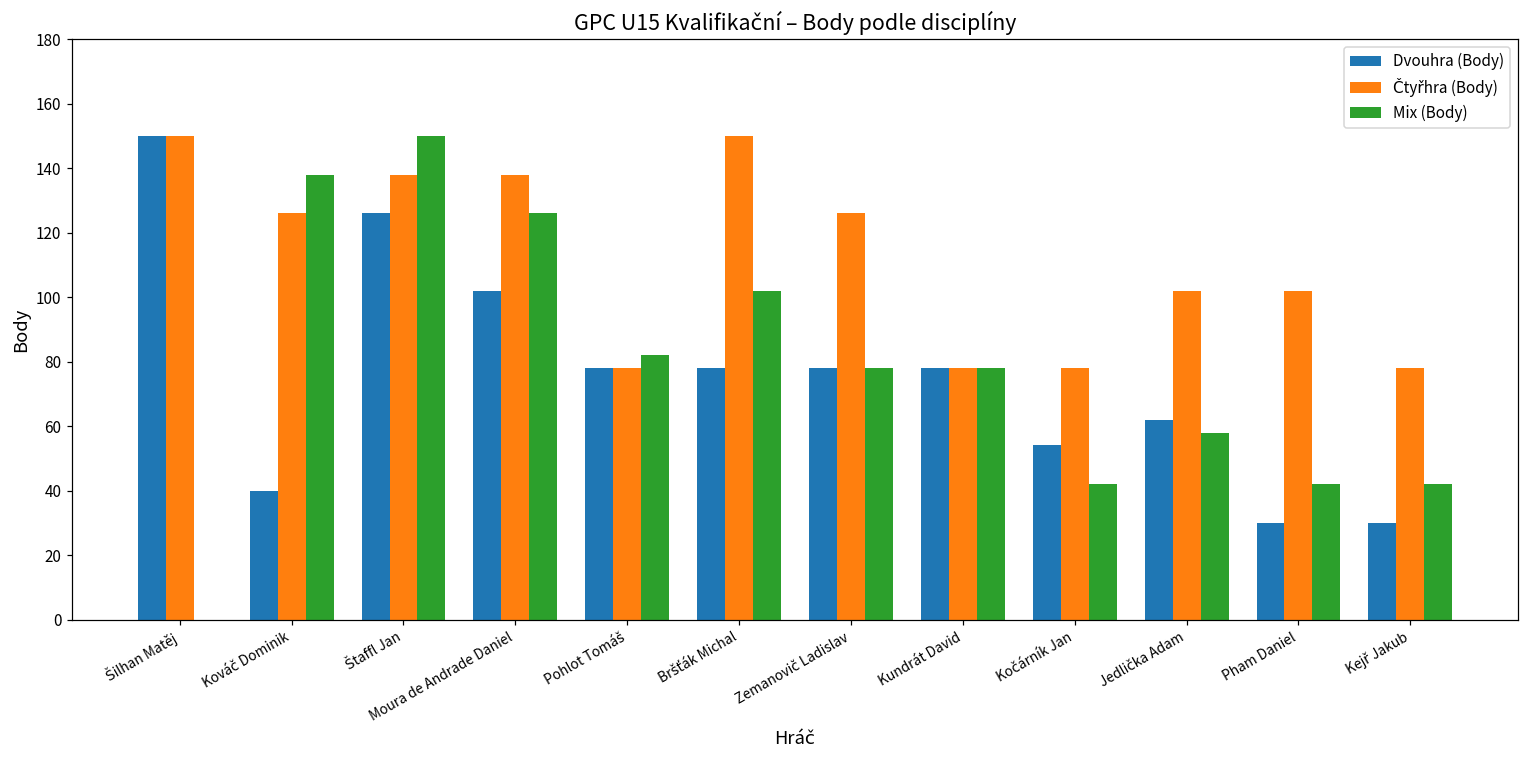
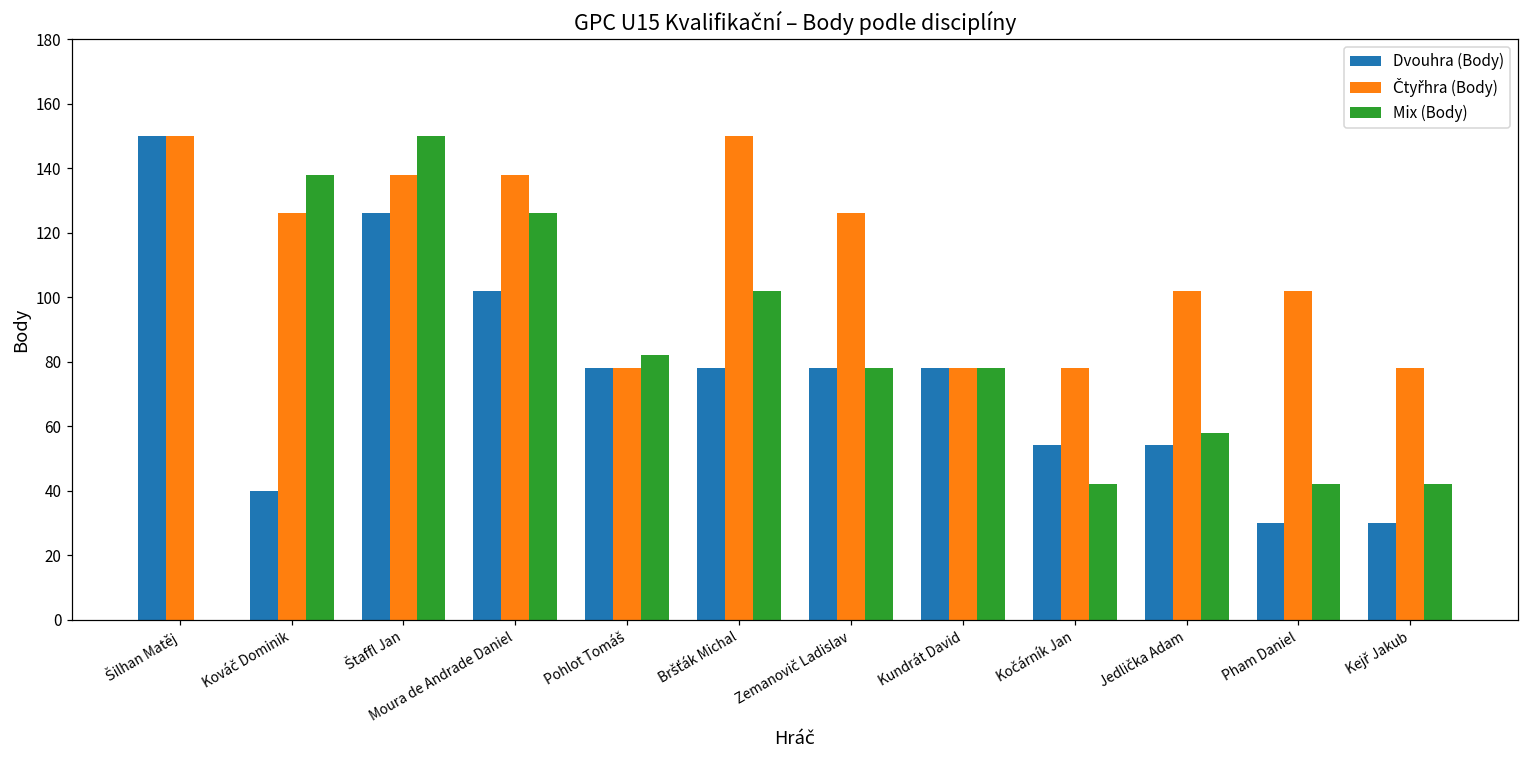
  {
    "Dvouhra (Body)": {
      "Šilhan Matěj": 150,
      "Kováč Dominik": 40,
      "Štaffl Jan": 126,
      "Moura de Andrade Daniel": 102,
      "Pohlot Tomáš": 78,
      "Bršťák Michal": 78,
      "Zemanovič Ladislav": 78,
      "Kundrát David": 78,
      "Kočárník Jan": 54,
-     "Jedlička Adam": 62,
+     "Jedlička Adam": 54,
      "Pham Daniel": 30,
      "Kejř Jakub": 30
    },
    "Čtyřhra (Body)": {
      "Šilhan Matěj": 150,
      "Kováč Dominik": 126,
      "Štaffl Jan": 138,
      "Moura de Andrade Daniel": 138,
      "Pohlot Tomáš": 78,
      "Bršťák Michal": 150,
      "Zemanovič Ladislav": 126,
      "Kundrát David": 78,
      "Kočárník Jan": 78,
      "Jedlička Adam": 102,
      "Pham Daniel": 102,
      "Kejř Jakub": 78
    },
    "Mix (Body)": {
      "Šilhan Matěj": 0,
      "Kováč Dominik": 138,
      "Štaffl Jan": 150,
      "Moura de Andrade Daniel": 126,
      "Pohlot Tomáš": 82,
      "Bršťák Michal": 102,
      "Zemanovič Ladislav": 78,
      "Kundrát David": 78,
      "Kočárník Jan": 42,
      "Jedlička Adam": 58,
      "Pham Daniel": 42,
      "Kejř Jakub": 42
    }
  }
